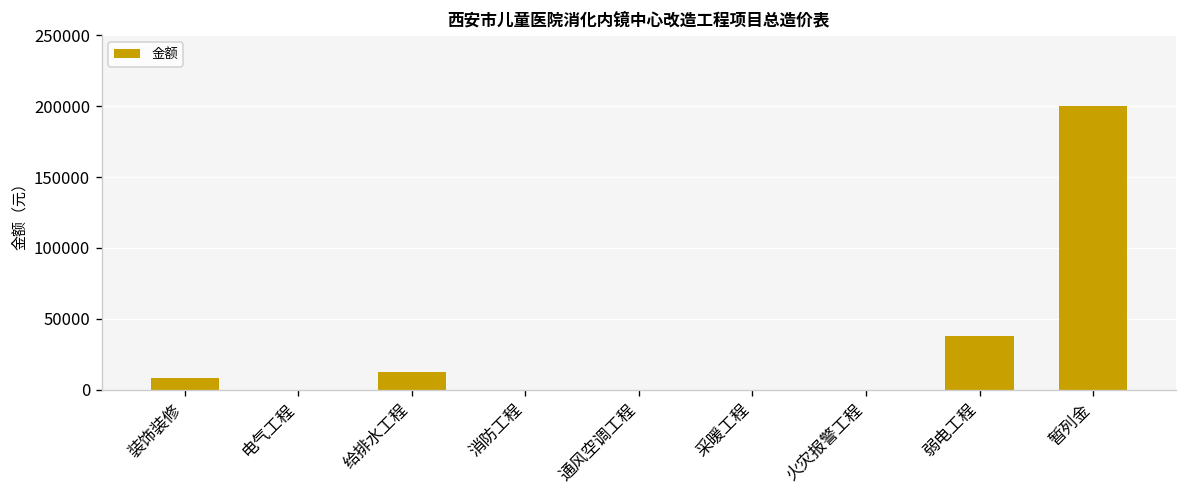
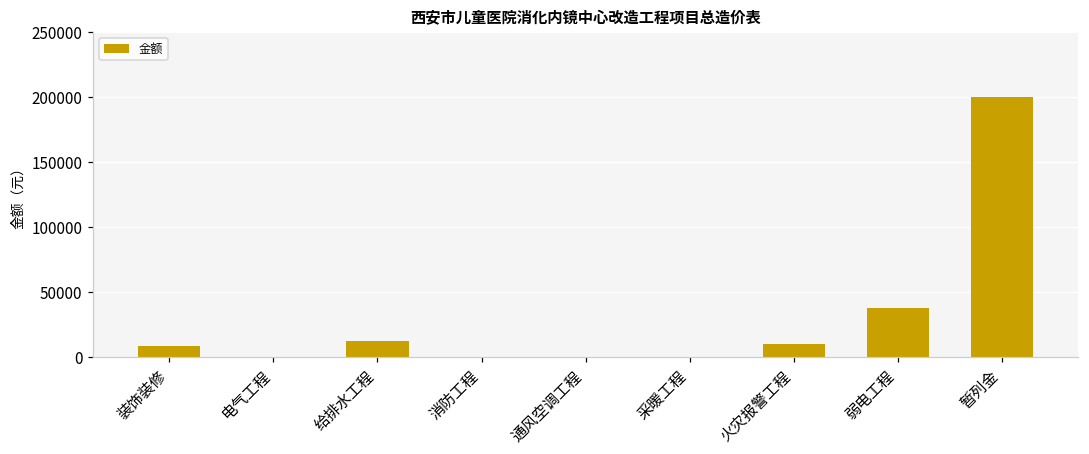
  {
    "装饰装修": 8000,
    "电气工程": 0,
    "给排水工程": 12000,
    "消防工程": 0,
    "通风空调工程": 0,
    "采暖工程": 0,
-   "火灾报警工程": 0,
+   "火灾报警工程": 10000,
    "弱电工程": 38000,
    "暂列金": 200000
  }
